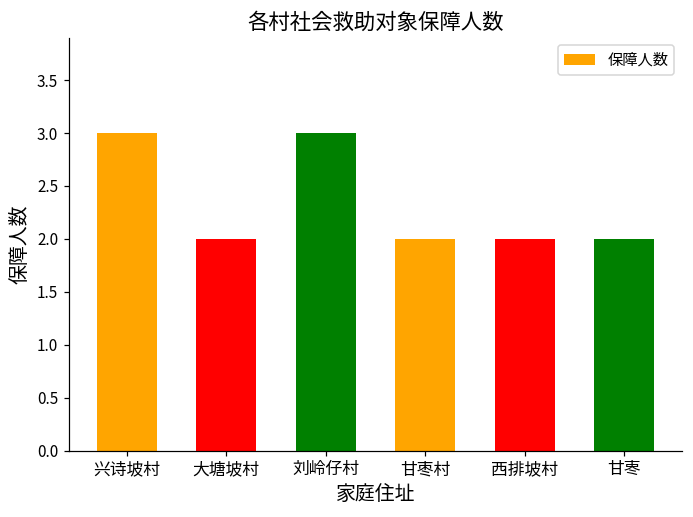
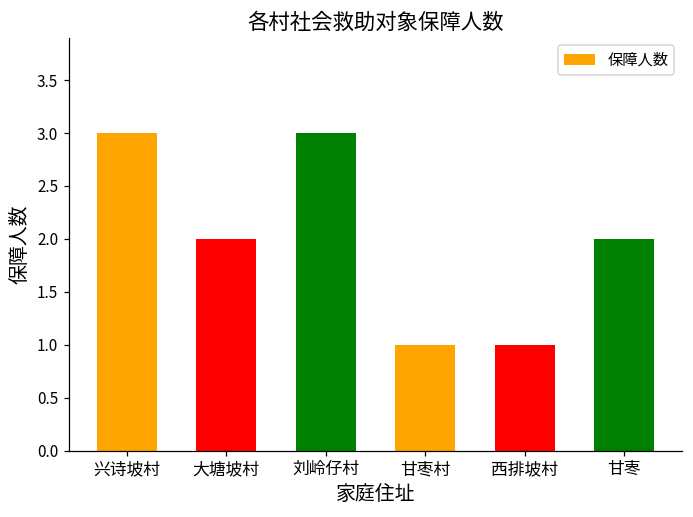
  {
    "兴诗坡村": 3,
    "大塘坡村": 2,
    "刘岭仔村": 3,
-   "甘枣村": 2,
-   "西排坡村": 2,
+   "甘枣村": 1,
+   "西排坡村": 1,
    "甘栆": 2
  }
